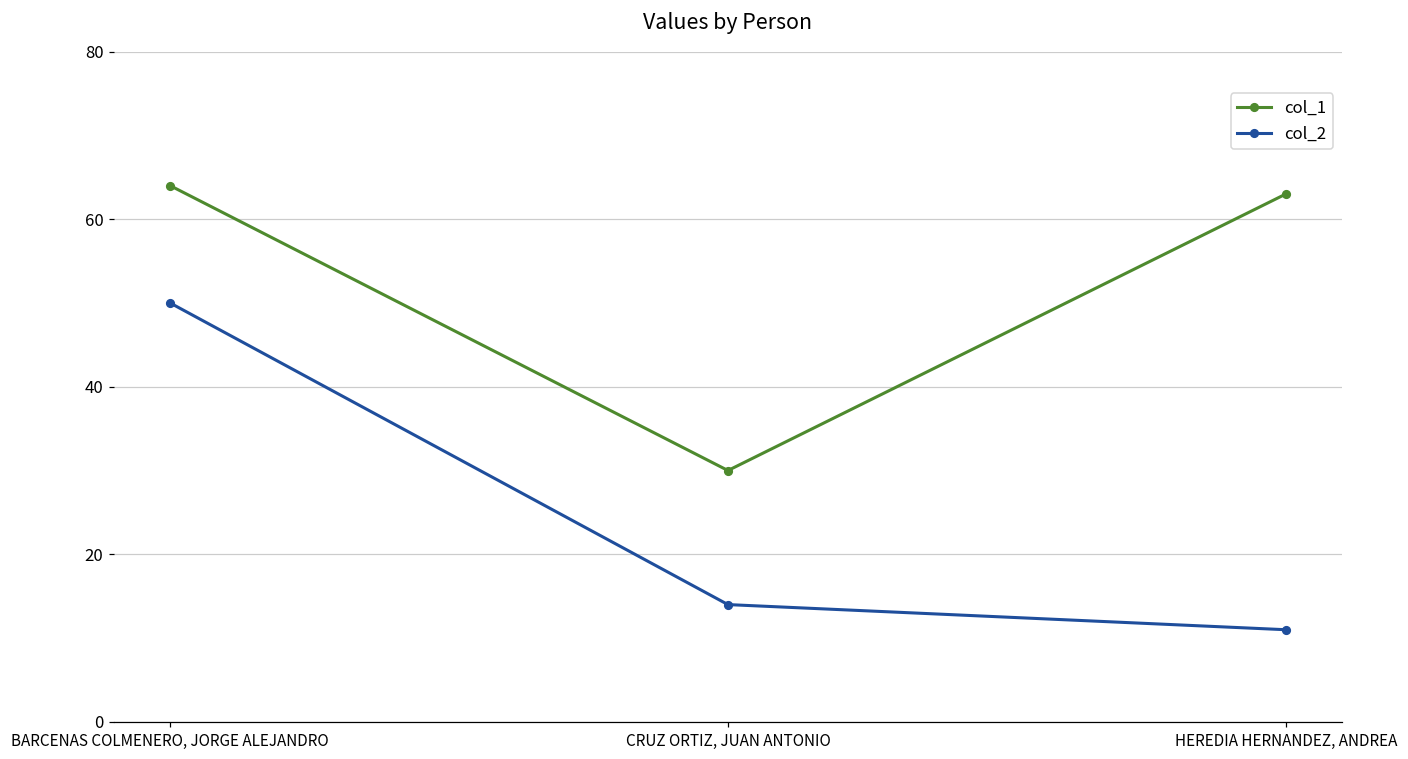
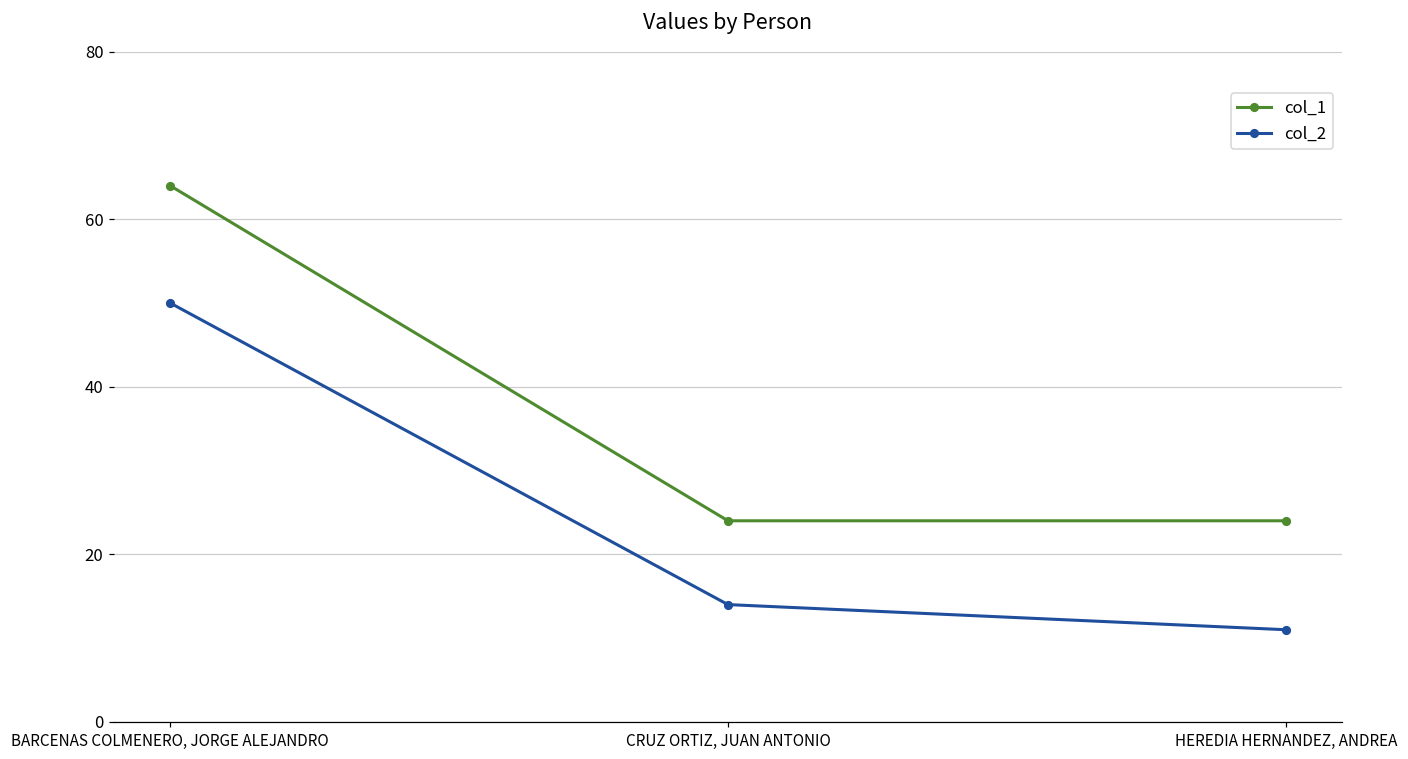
  {
    "col_1": {
      "BARCENAS COLMENERO, JORGE ALEJANDRO": 64,
-     "CRUZ ORTIZ, JUAN ANTONIO": 30,
-     "HEREDIA HERNANDEZ, ANDREA": 63
+     "CRUZ ORTIZ, JUAN ANTONIO": 24,
+     "HEREDIA HERNANDEZ, ANDREA": 24
    },
    "col_2": {
      "BARCENAS COLMENERO, JORGE ALEJANDRO": 50,
      "CRUZ ORTIZ, JUAN ANTONIO": 14,
      "HEREDIA HERNANDEZ, ANDREA": 11
    }
  }
